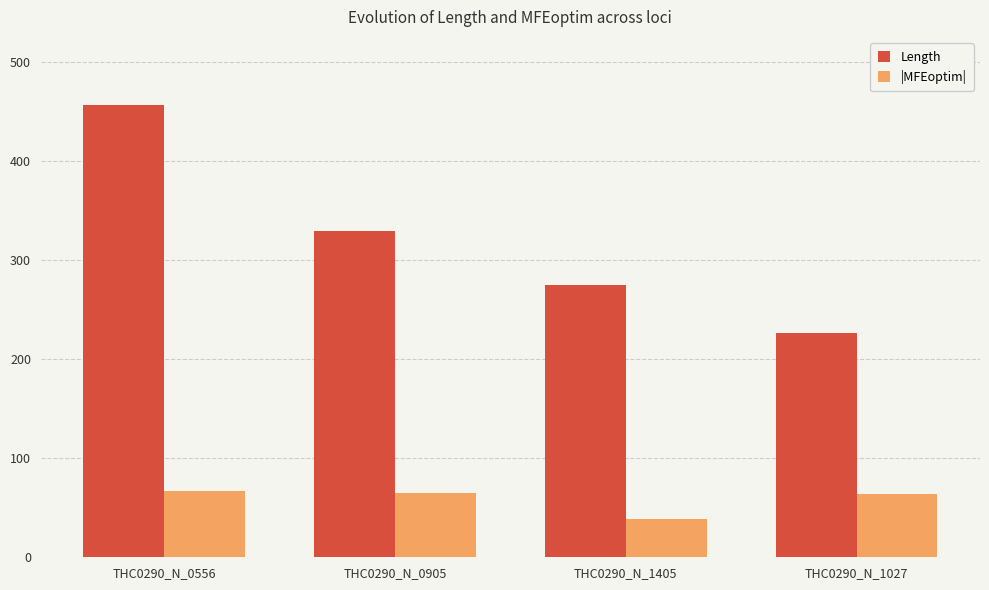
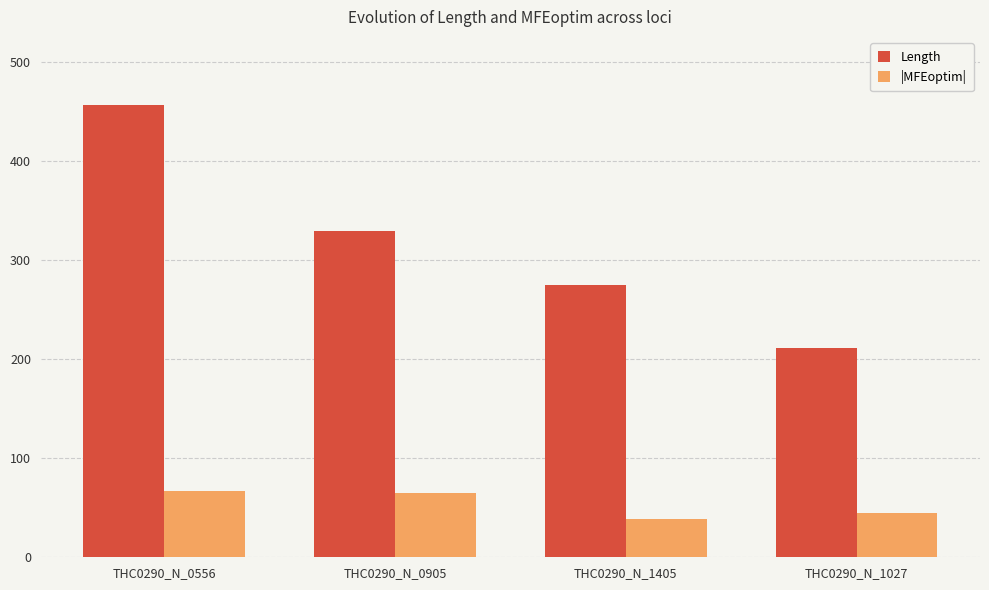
  {
    "Length": {
      "THC0290_N_0556": 460,
      "THC0290_N_0905": 330,
      "THC0290_N_1405": 280,
-     "THC0290_N_1027": 230
+     "THC0290_N_1027": 210
    },
    "|MFEoptim|": {
      "THC0290_N_0556": 70,
      "THC0290_N_0905": 60,
      "THC0290_N_1405": 40,
-     "THC0290_N_1027": 60
+     "THC0290_N_1027": 40
    }
  }
